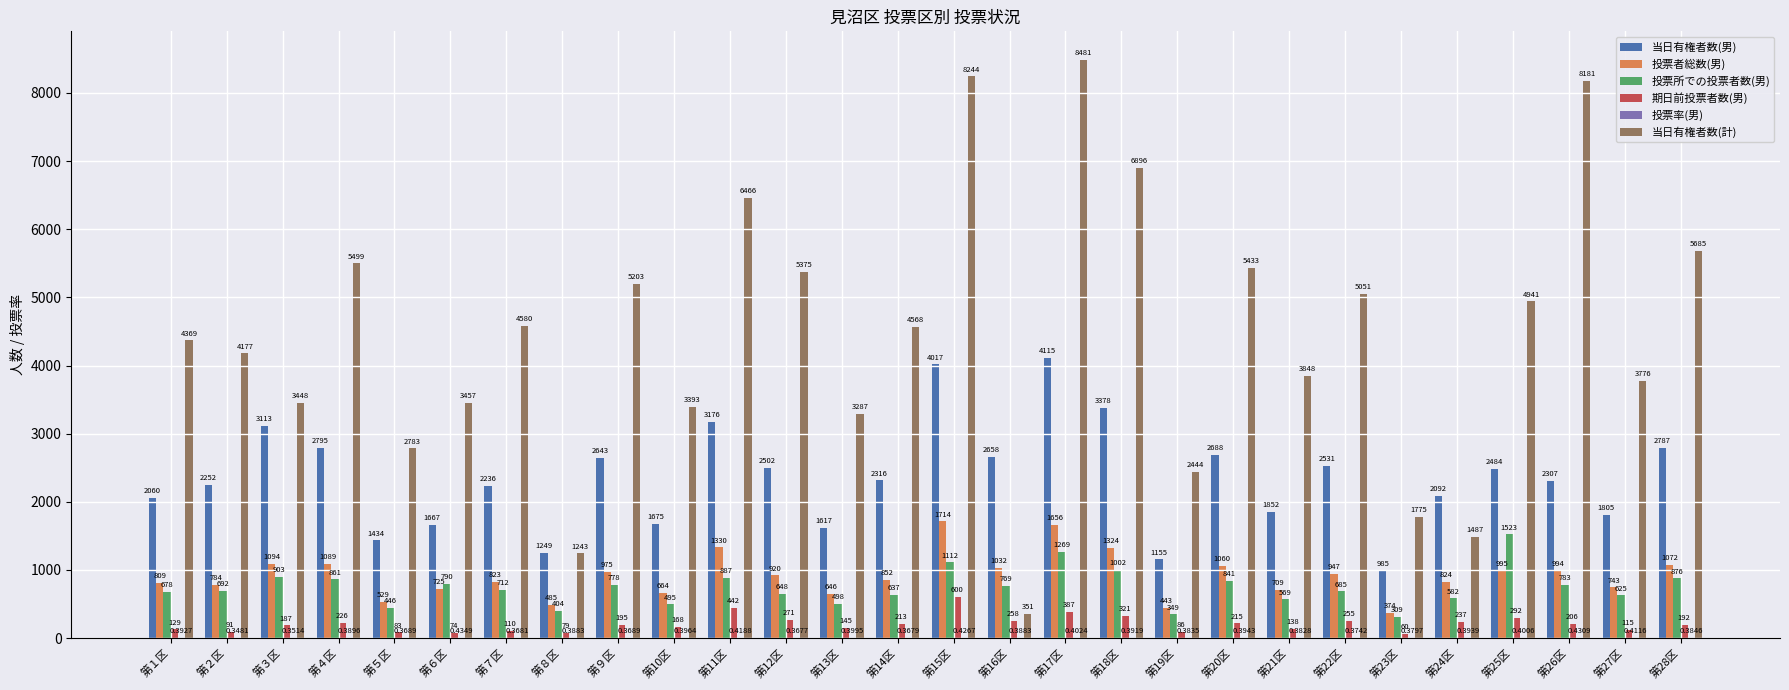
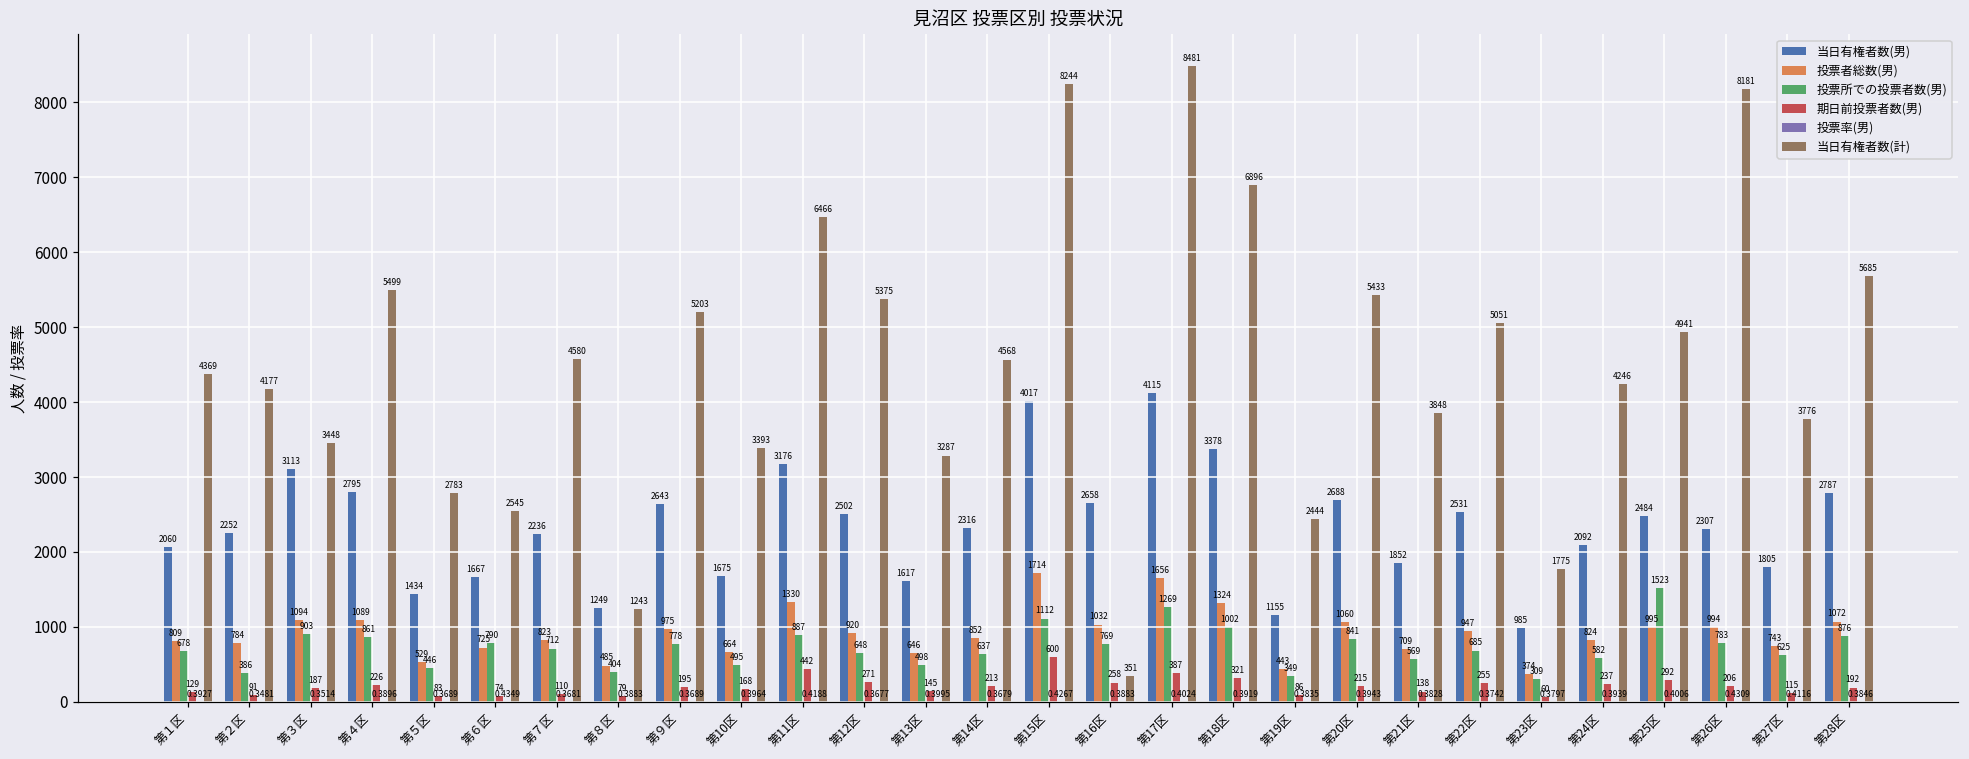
  {
    "投票所での投票者数(男)": {
      "第１区": 678,
-     "第２区": 692,
+     "第２区": 386,
      "第３区": 903,
      "第４区": 861,
      "第５区": 446,
      "第７区": 712,
      "第８区": 404,
      "第９区": 778,
      "第10区": 495,
      "第11区": 887,
      "第12区": 648,
      "第13区": 498,
      "第14区": 637,
      "第15区": 1112,
      "第16区": 769,
      "第17区": 1269,
      "第18区": 1002,
      "第19区": 349,
      "第20区": 841,
      "第21区": 569,
      "第22区": 685,
      "第24区": 582,
      "第25区": 1523,
      "第26区": 783,
      "第27区": 625,
      "第28区": 876
    },
    "当日有権者数(計)": {
      "第１区": 4369,
      "第２区": 4177,
      "第３区": 3448,
      "第４区": 5499,
      "第５区": 2783,
-     "第６区": 3457,
+     "第６区": 2545,
      "第７区": 4580,
      "第８区": 1243,
      "第９区": 5203,
      "第10区": 3393,
      "第11区": 6466,
      "第12区": 5375,
      "第13区": 3287,
      "第14区": 4568,
      "第15区": 8244,
      "第16区": 351,
      "第17区": 8481,
      "第18区": 6896,
      "第19区": 2444,
      "第20区": 5433,
      "第21区": 3848,
      "第22区": 5051,
      "第23区": 1775,
-     "第24区": 1487,
+     "第24区": 4246,
      "第25区": 4941,
      "第26区": 8181,
      "第27区": 3776,
      "第28区": 5685
    }
  }
